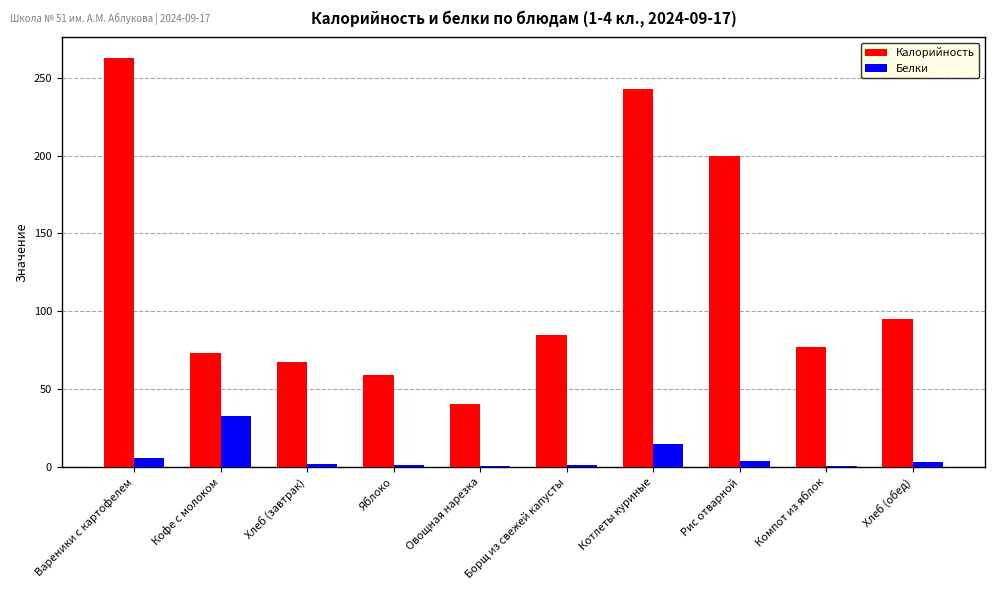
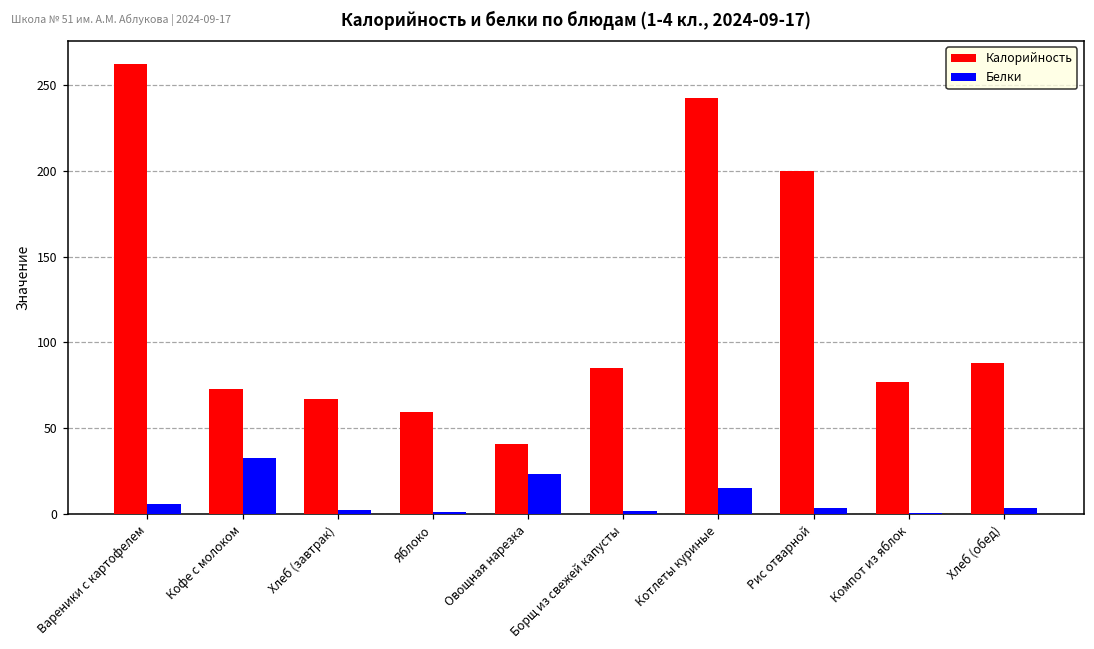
  {
    "Калорийность": {
      "Вареники с картофелем": 263,
      "Кофе c молоком": 73,
      "Хлеб (завтрак)": 67,
      "Яблоко": 59,
      "Овощная нарезка": 41,
      "Борщ из свежей капусты": 85,
      "Котлеты куриные": 243,
      "Рис отварной": 200,
      "Компот из яблок": 77,
-     "Хлеб (обед)": 95
+     "Хлеб (обед)": 88
    },
    "Белки": {
      "Вареники с картофелем": 6,
      "Кофе c молоком": 33,
      "Хлеб (завтрак)": 2,
-     "Овощная нарезка": 1,
+     "Овощная нарезка": 23,
      "Котлеты куриные": 15,
      "Рис отварной": 4,
      "Хлеб (обед)": 3
    }
  }
